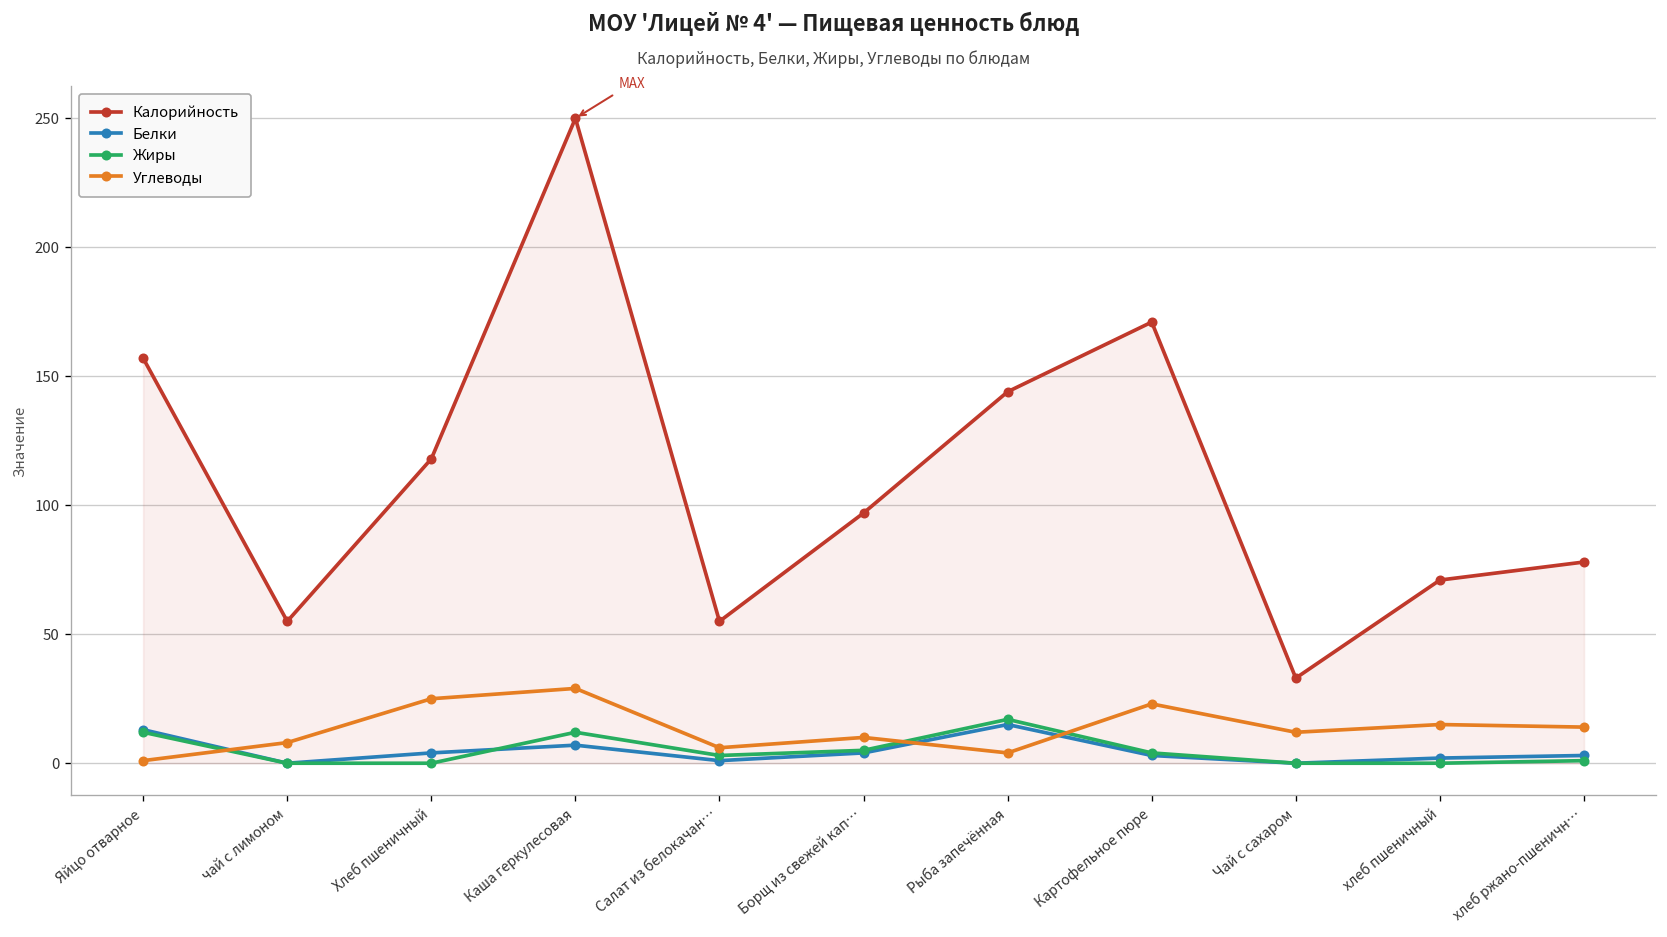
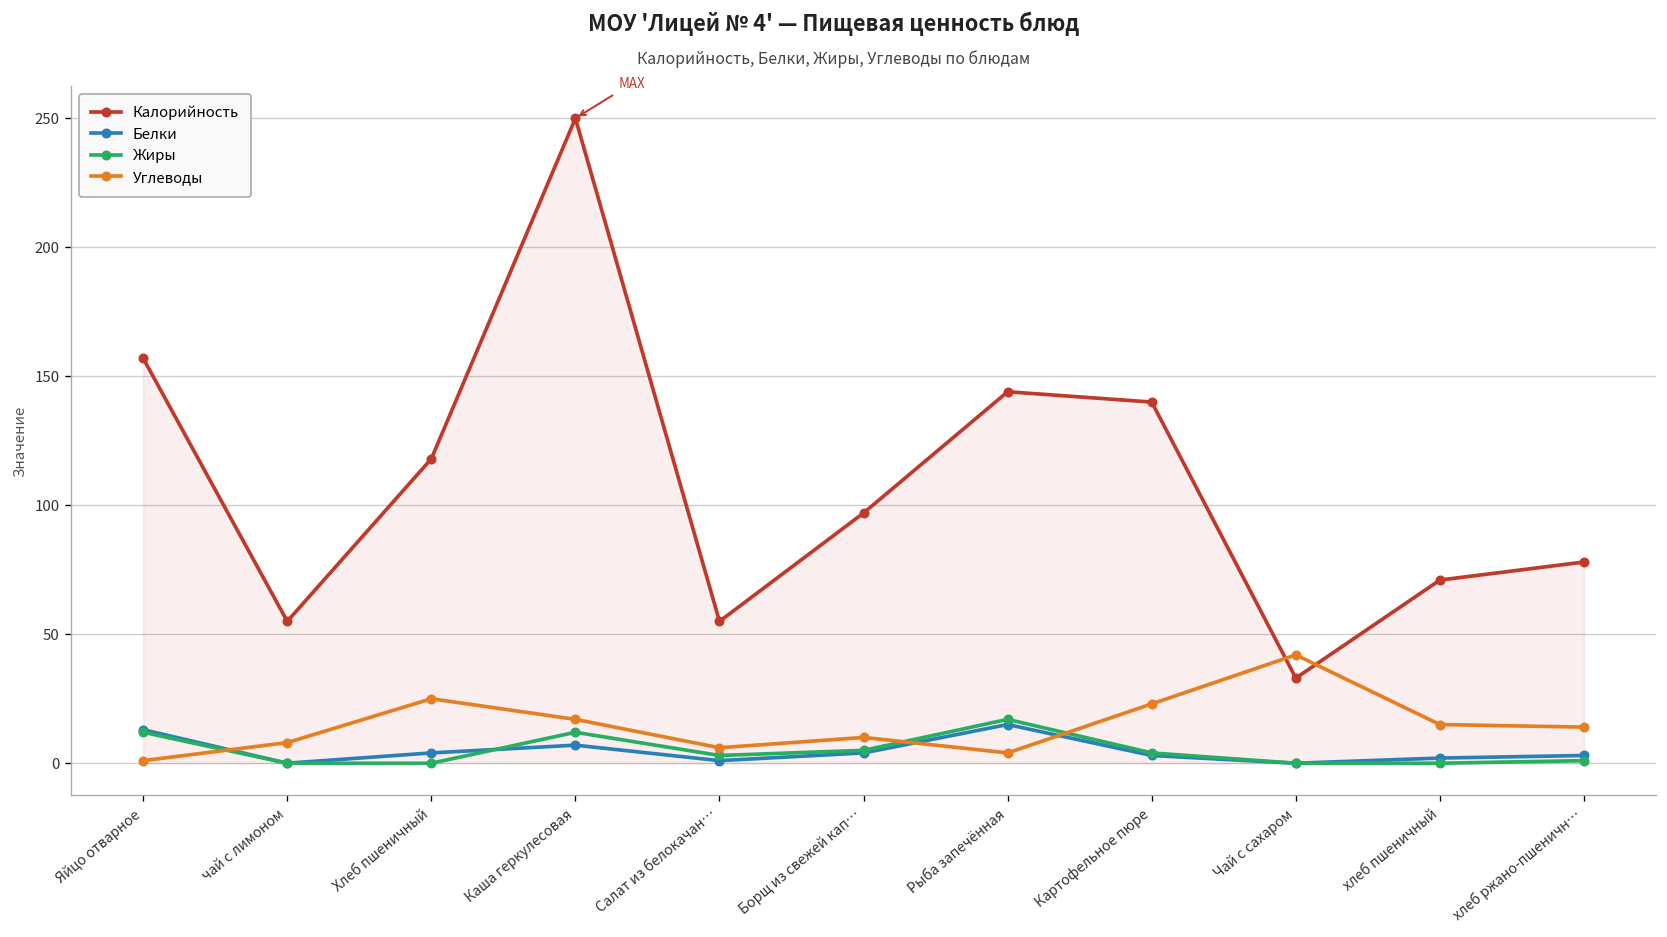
  {
    "Калорийность": {
      "Яйцо отварное": 157,
      "чай с лимоном": 55,
      "Хлеб пшеничный": 118,
      "Каша геркулесовая": 250,
      "Салат из белокачан…": 55,
      "Борщ из свежей кап…": 97,
      "Рыба запечённая": 144,
-     "Картофельное пюре": 171,
+     "Картофельное пюре": 140,
      "Чай с сахаром": 33,
      "хлеб пшеничный": 71,
      "хлеб ржано-пшеничн…": 78
    },
    "Белки": {
      "Хлеб пшеничный": 4,
      "Каша геркулесовая": 7,
      "Салат из белокачан…": 1,
      "Рыба запечённая": 15,
      "хлеб пшеничный": 2,
      "хлеб ржано-пшеничн…": 3
    },
    "Жиры": {
      "Хлеб пшеничный": 0,
      "Каша геркулесовая": 12,
      "Салат из белокачан…": 3,
      "Рыба запечённая": 17,
      "хлеб пшеничный": 0,
      "хлеб ржано-пшеничн…": 1
    },
    "Углеводы": {
      "Яйцо отварное": 1,
      "чай с лимоном": 8,
      "Хлеб пшеничный": 25,
-     "Каша геркулесовая": 29,
+     "Каша геркулесовая": 17,
      "Салат из белокачан…": 6,
      "Борщ из свежей кап…": 10,
      "Рыба запечённая": 4,
      "Картофельное пюре": 23,
-     "Чай с сахаром": 12,
+     "Чай с сахаром": 42,
      "хлеб пшеничный": 15,
      "хлеб ржано-пшеничн…": 14
    }
  }
